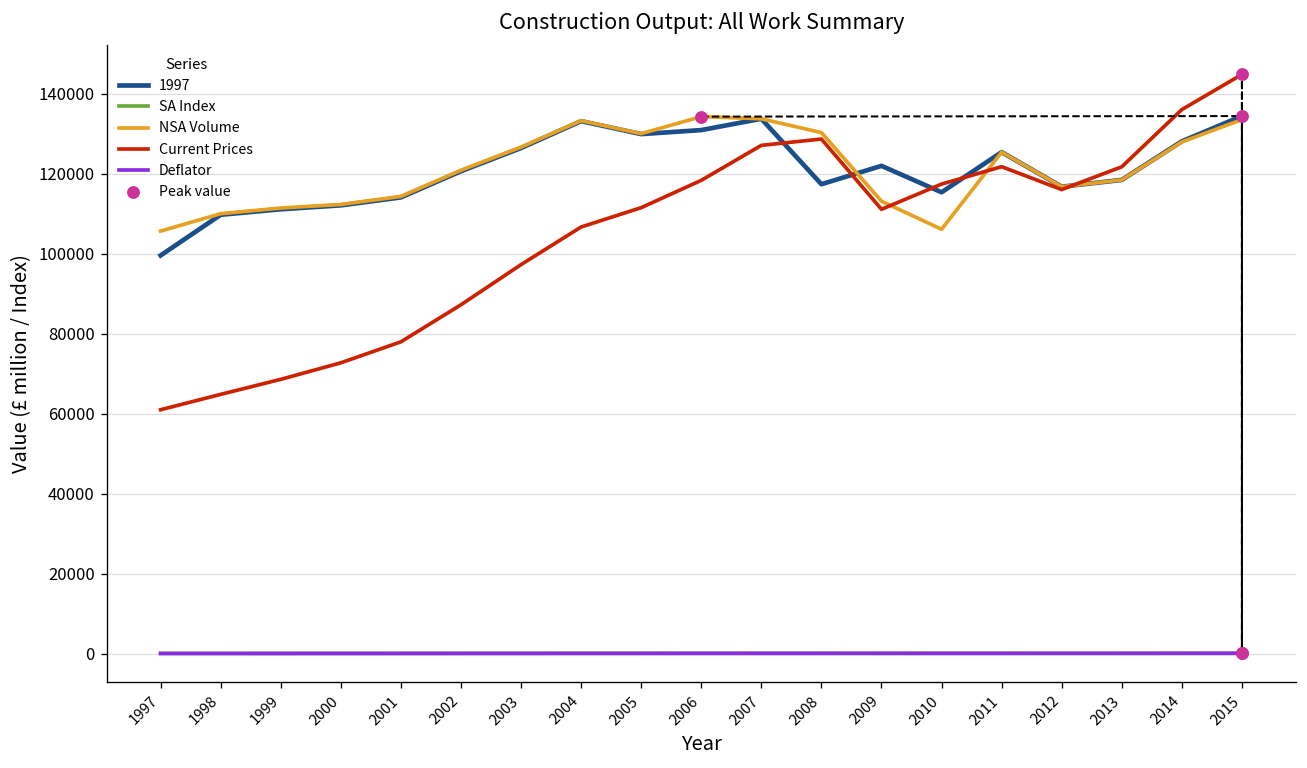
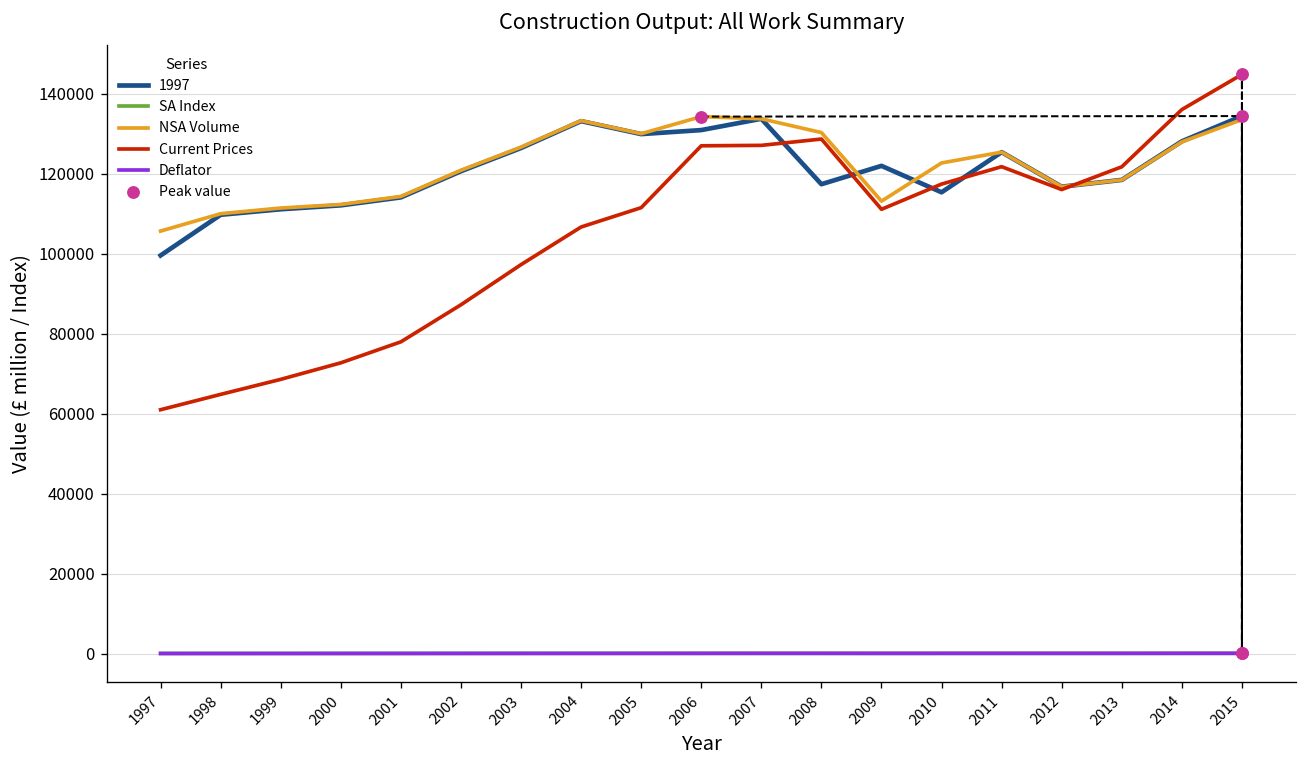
  {
    "1997": {
      "1997": 100000,
      "2006": 131000,
      "2008": 117000,
      "2009": 122000,
      "2010": 115000
    },
    "NSA Volume": {
      "1997": 106000,
      "2008": 130000,
      "2009": 113000,
-     "2010": 106000,
+     "2010": 123000,
      "2015": 134000
    },
    "Current Prices": {
      "1997": 61000,
      "1998": 65000,
      "1999": 69000,
      "2000": 73000,
      "2001": 78000,
      "2002": 87000,
      "2003": 97000,
      "2004": 107000,
      "2005": 111000,
-     "2006": 118000,
+     "2006": 127000,
      "2007": 127000,
      "2008": 129000,
      "2009": 111000,
      "2010": 117000,
      "2011": 122000,
      "2013": 122000,
      "2014": 136000
    }
  }
